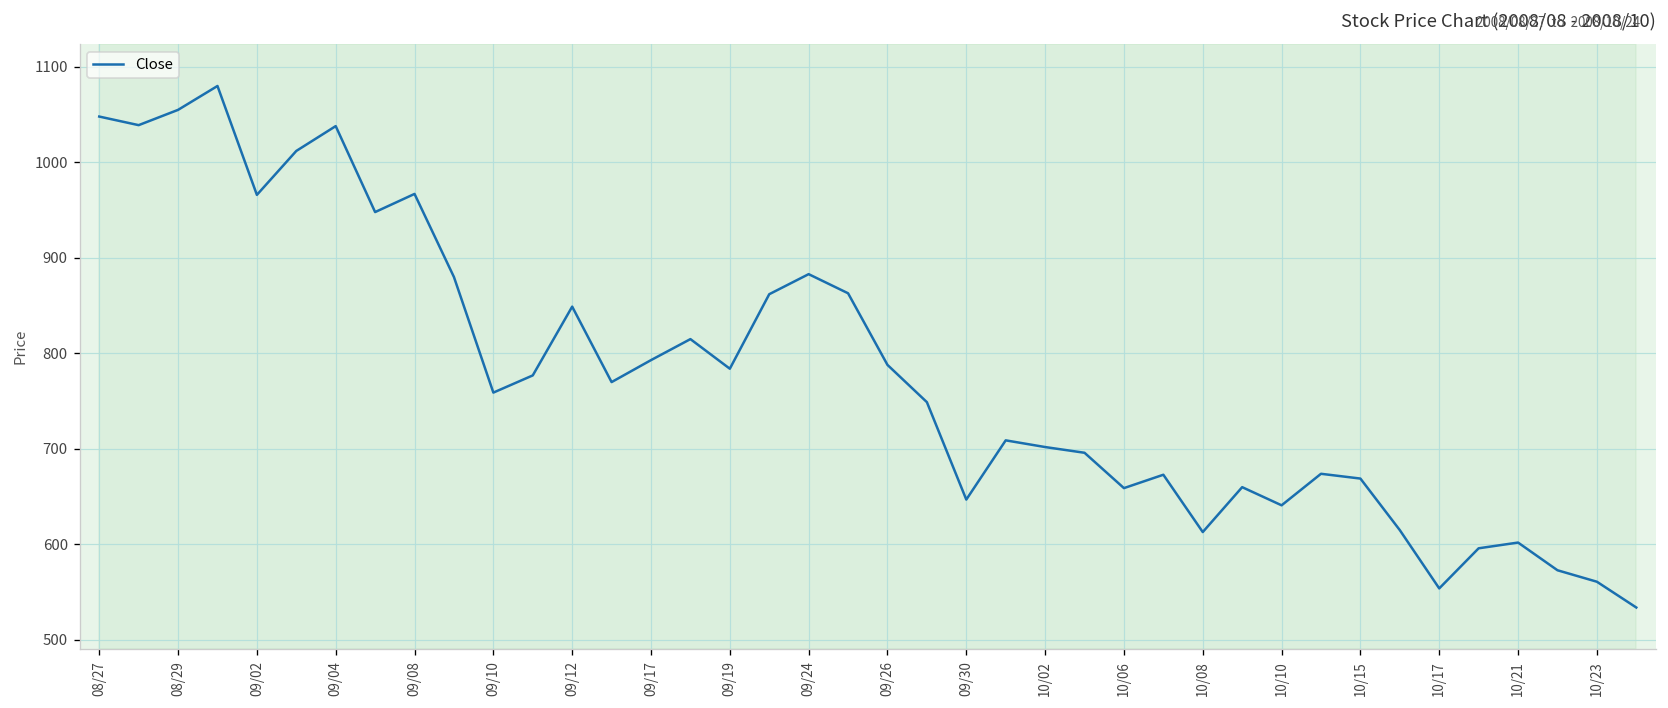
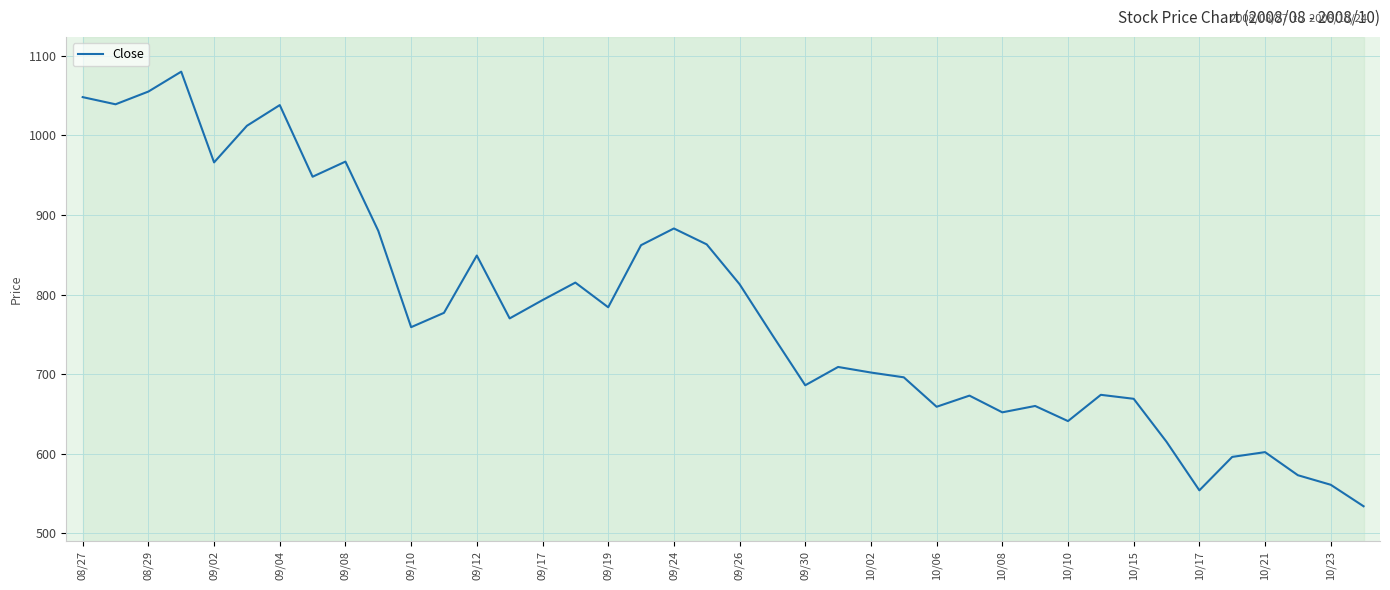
  {
    "08/27": 1050,
    "08/29": 1060,
    "09/02": 970,
    "09/04": 1040,
    "09/08": 970,
    "09/10": 760,
    "09/12": 850,
    "09/17": 790,
    "09/19": 780,
    "09/24": 880,
-   "09/26": 790,
-   "09/30": 650,
+   "09/26": 810,
+   "09/30": 690,
    "10/02": 700,
    "10/06": 660,
-   "10/08": 610,
+   "10/08": 650,
    "10/10": 640,
    "10/15": 670,
    "10/17": 550,
    "10/21": 600,
    "10/23": 560
  }
